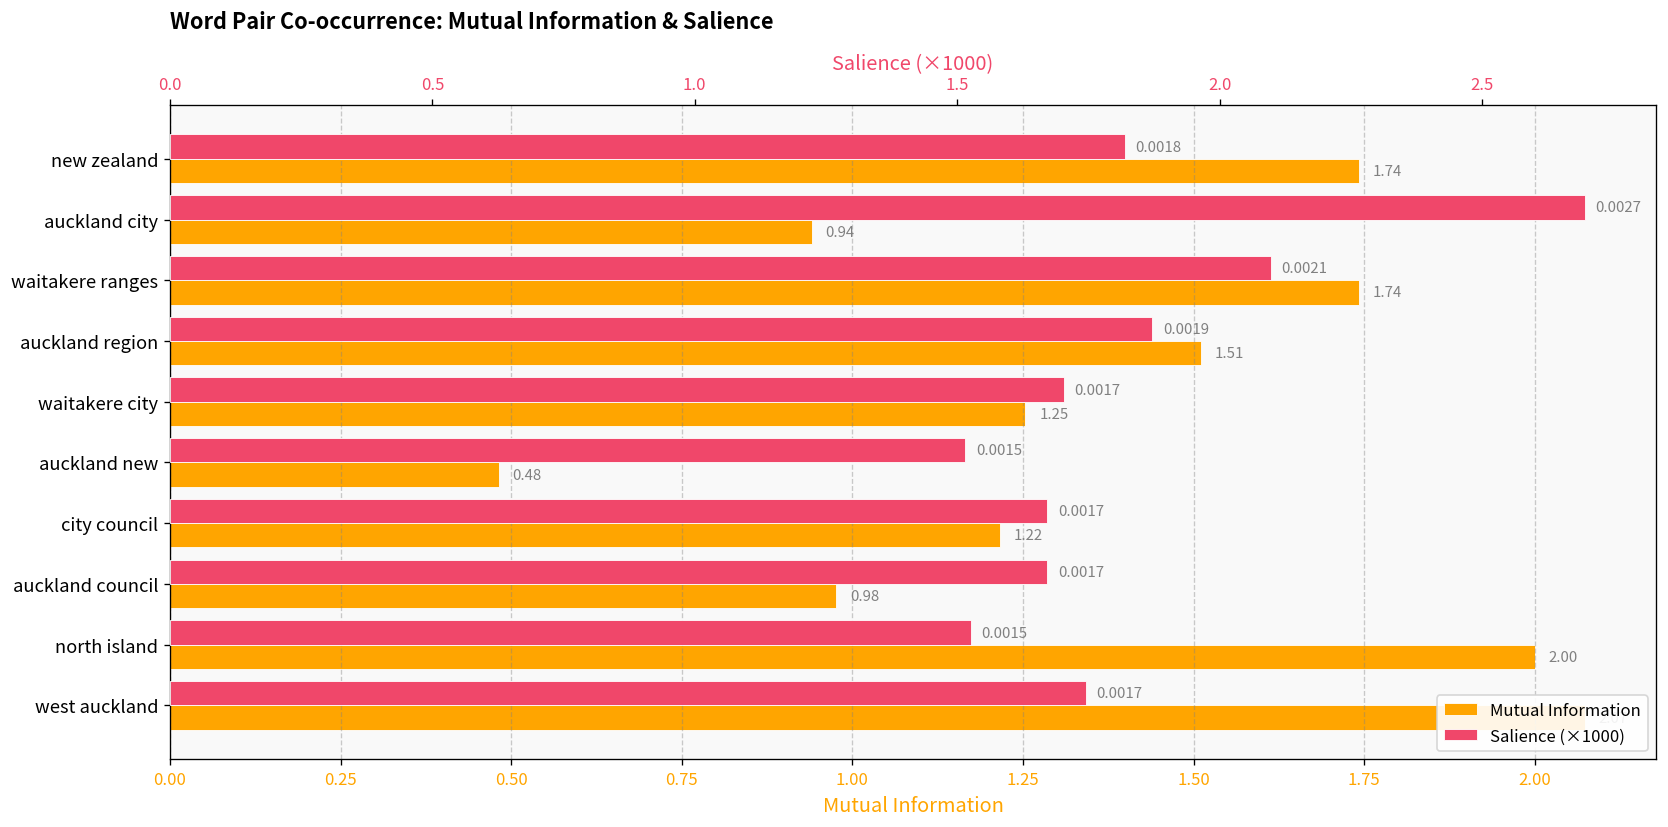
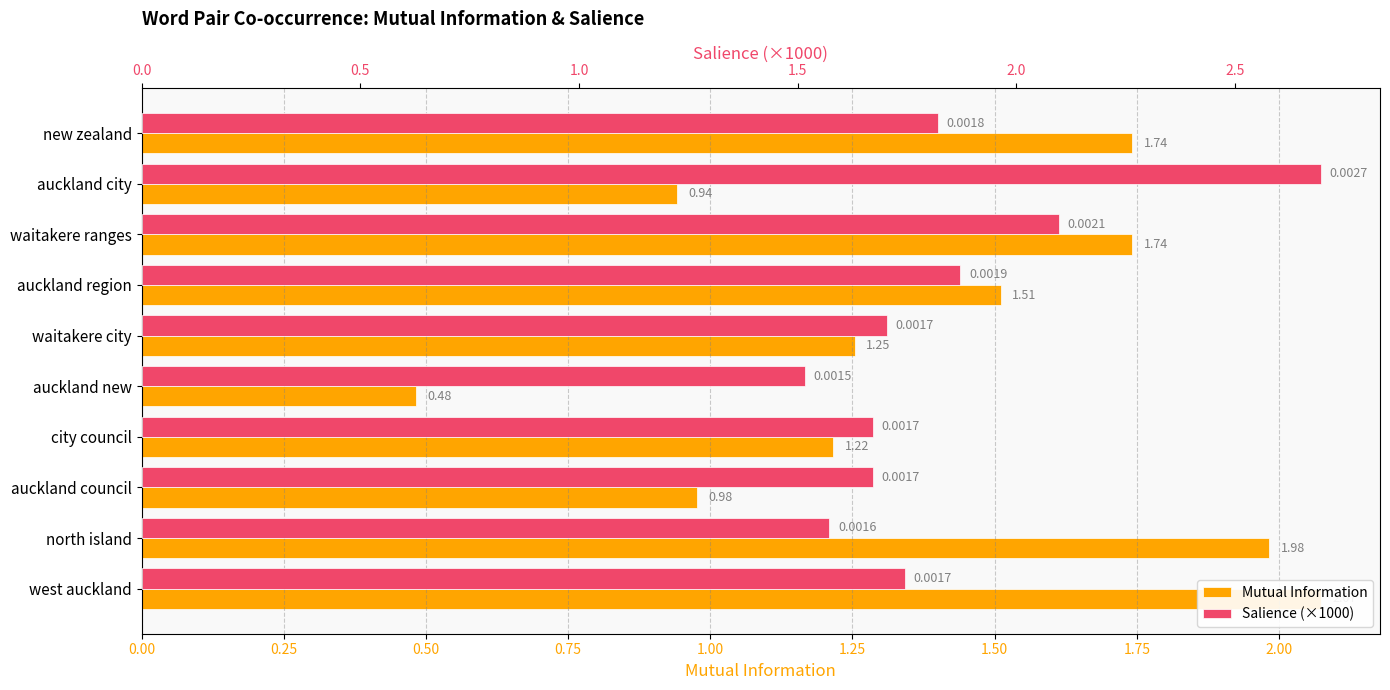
  {
    "Mutual Information": {
      "new zealand": 1.74,
      "auckland city": 0.94,
      "waitakere ranges": 1.74,
      "auckland region": 1.51,
      "waitakere city": 1.25,
      "auckland new": 0.48,
      "city council": 1.22,
      "auckland council": 0.98,
-     "north island": 2.00
+     "north island": 1.98
    },
    "Salience (×1000)": {
-     "north island": 0.0015
+     "north island": 0.0016
    }
  }
